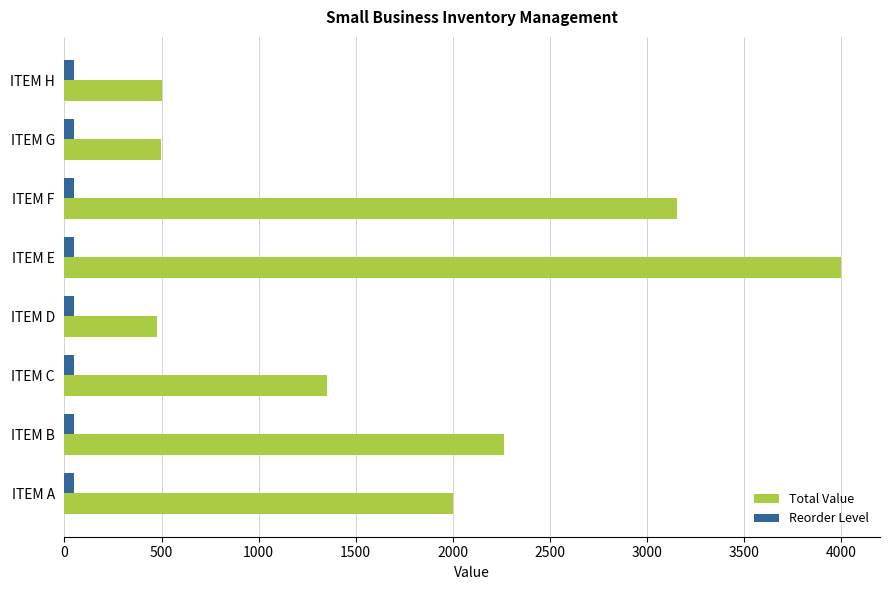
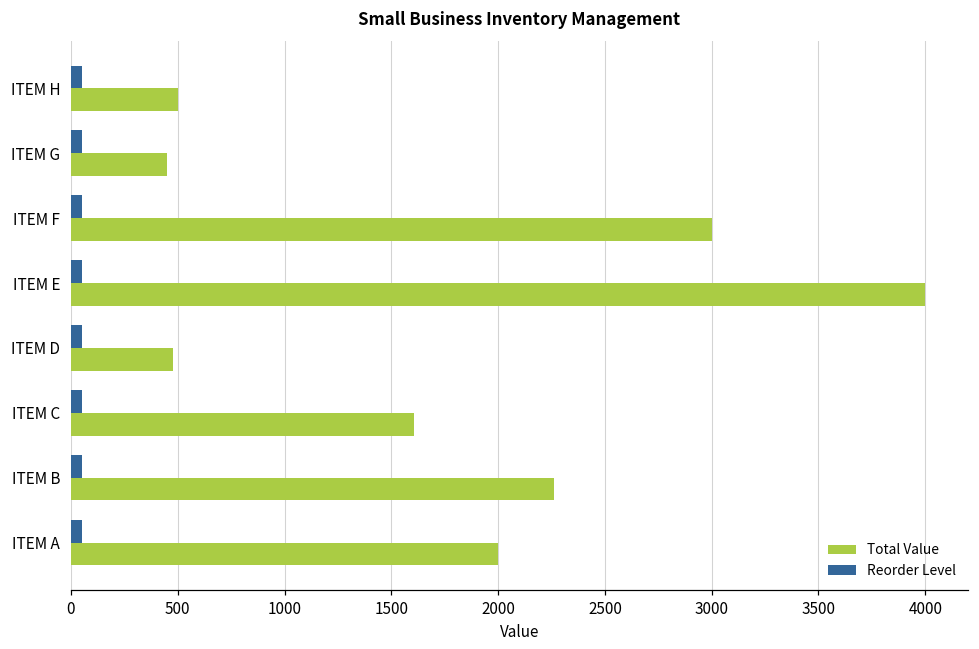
  {
    "Total Value": {
      "ITEM H": 500,
-     "ITEM G": 500,
-     "ITEM F": 3150,
+     "ITEM G": 450,
+     "ITEM F": 3000,
      "ITEM E": 4000,
      "ITEM D": 480,
-     "ITEM C": 1350,
+     "ITEM C": 1610,
      "ITEM B": 2260,
      "ITEM A": 2000
    },
    "Reorder Level": {
      "ITEM H": 50,
      "ITEM G": 50,
      "ITEM F": 50,
      "ITEM E": 50,
      "ITEM D": 50,
      "ITEM C": 50,
      "ITEM B": 50,
      "ITEM A": 50
    }
  }
